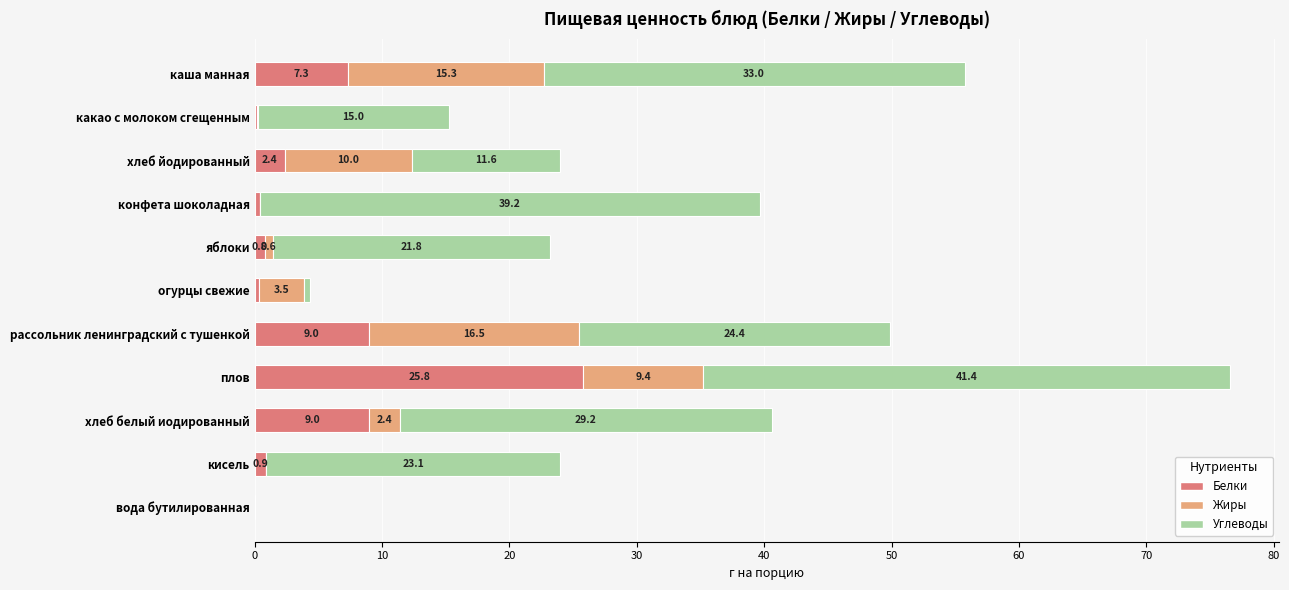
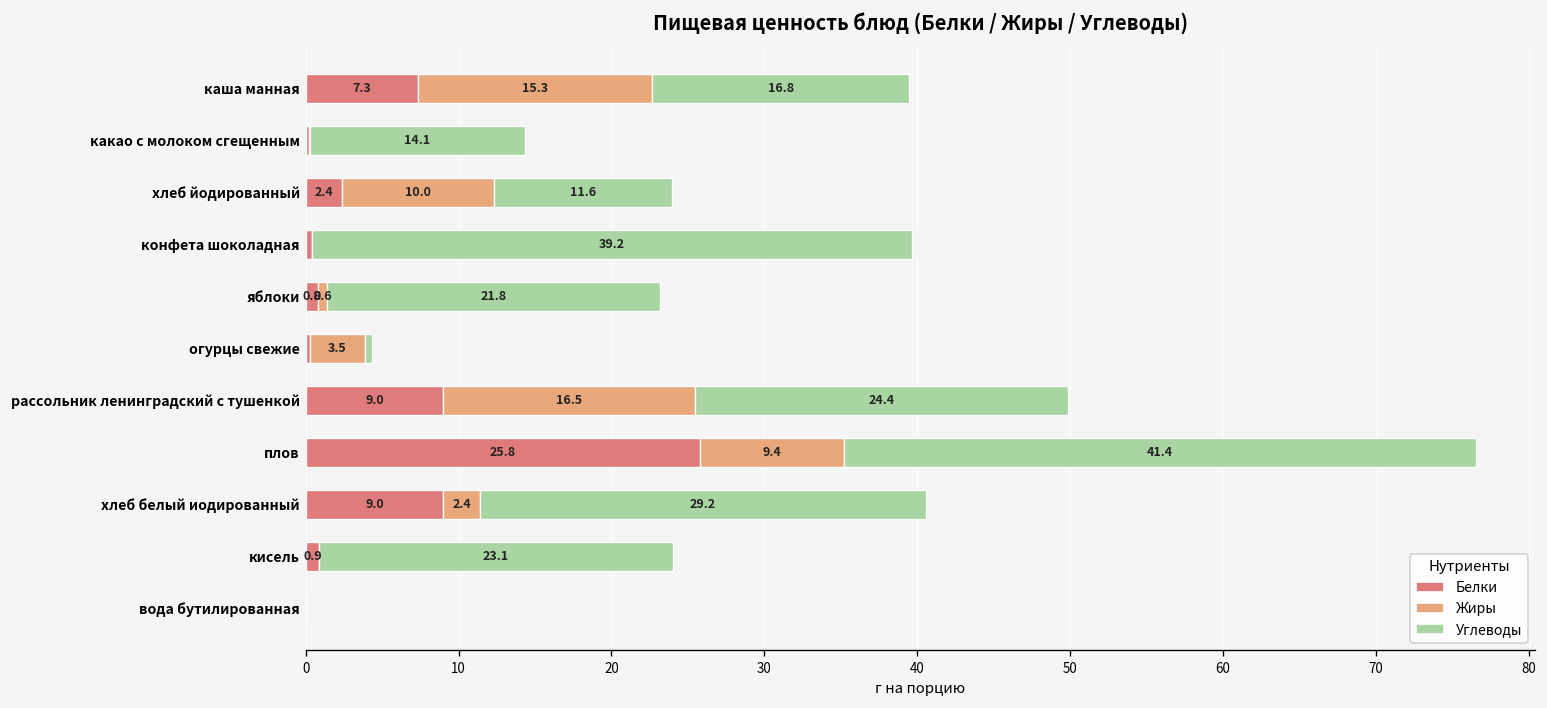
  {
    "Углеводы": {
-     "каша манная": 33.0,
-     "какао с молоком сгещенным": 15.0,
+     "каша манная": 16.8,
+     "какао с молоком сгещенным": 14.1,
      "хлеб йодированный": 11.6,
      "конфета шоколадная": 39.2,
      "яблоки": 21.8,
      "рассольник ленинградский с тушенкой": 24.4,
      "плов": 41.4,
      "хлеб белый иодированный": 29.2,
      "кисель": 23.1
    }
  }
